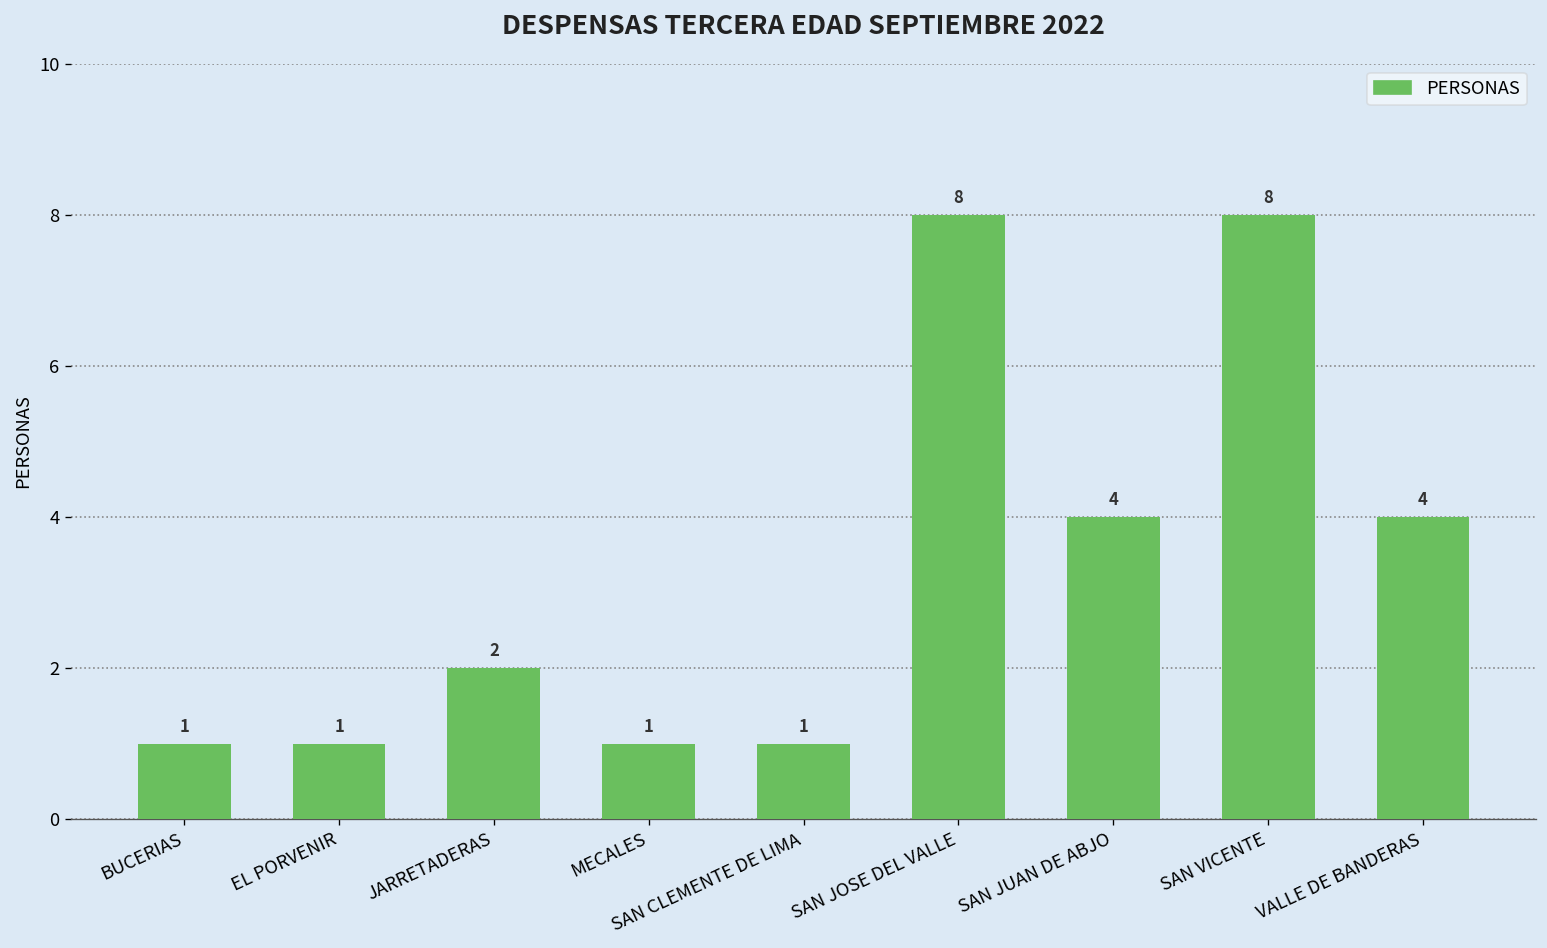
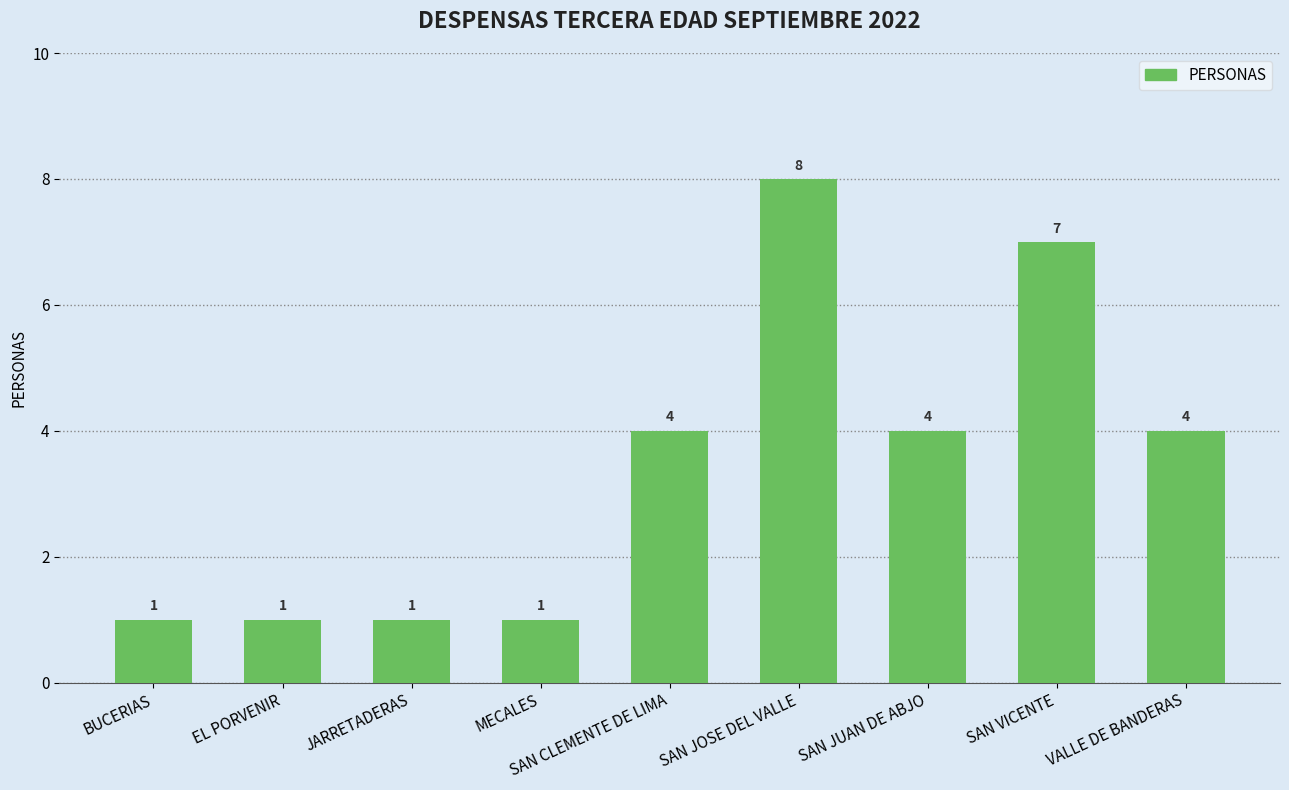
  {
    "BUCERIAS": 1,
    "EL PORVENIR": 1,
-   "JARRETADERAS": 2,
+   "JARRETADERAS": 1,
    "MECALES": 1,
-   "SAN CLEMENTE DE LIMA": 1,
+   "SAN CLEMENTE DE LIMA": 4,
    "SAN JOSE DEL VALLE": 8,
    "SAN JUAN DE ABJO": 4,
-   "SAN VICENTE": 8,
+   "SAN VICENTE": 7,
    "VALLE DE BANDERAS": 4
  }
